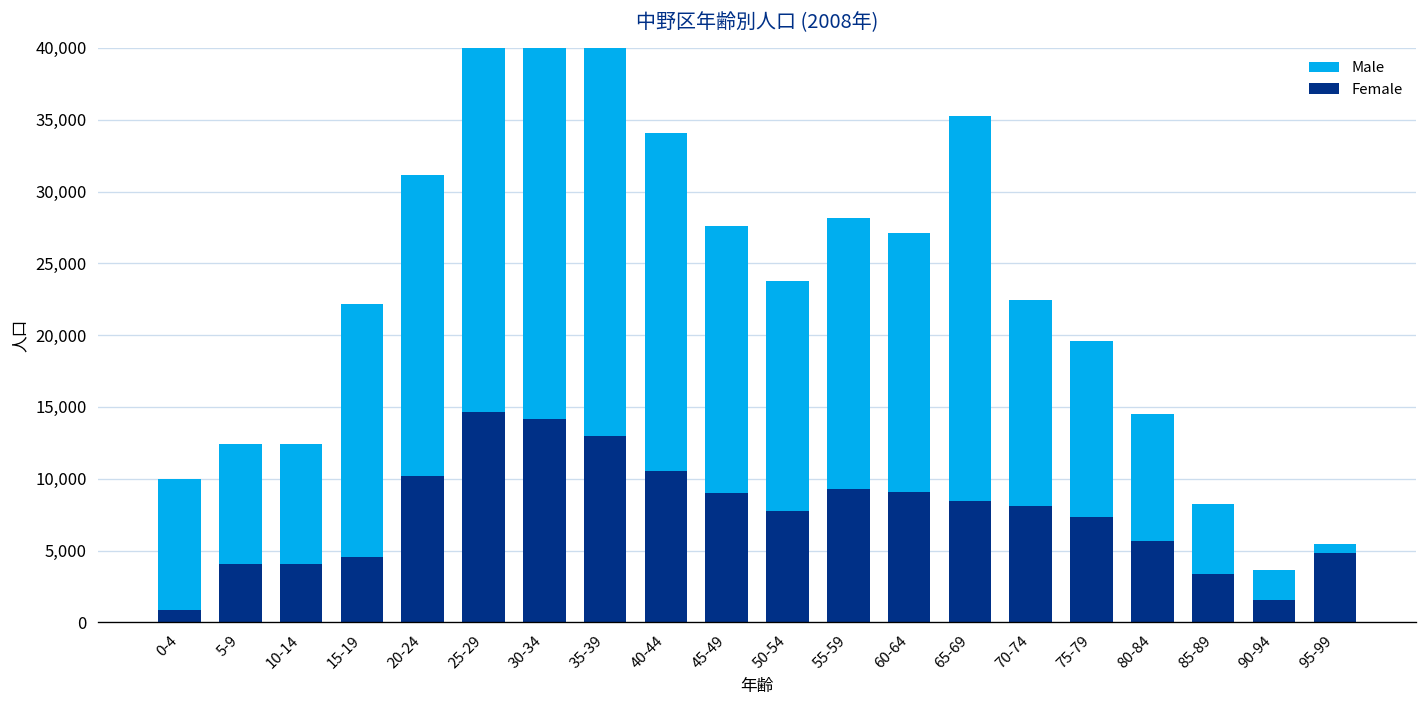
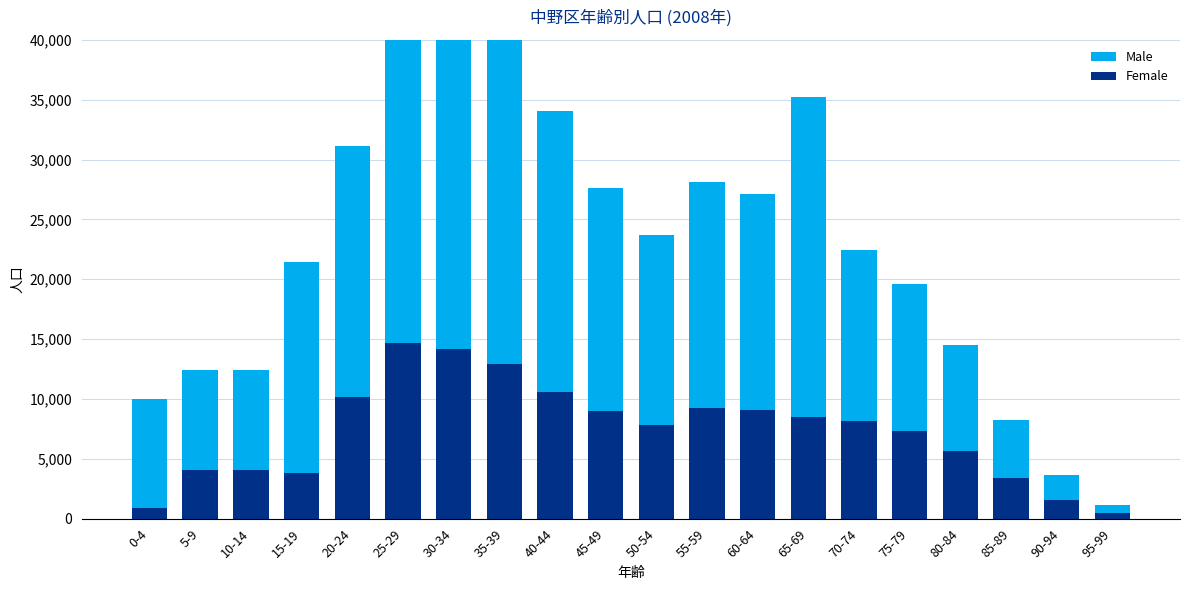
  {
    "Female": {
      "0-4": "900",
      "5-9": "4,000",
      "10-14": "4,100",
-     "15-19": "4,600",
+     "15-19": "3,800",
      "20-24": "10,200",
      "25-29": "14,700",
      "30-34": "14,200",
      "35-39": "12,900",
      "40-44": "10,600",
      "45-49": "9,000",
      "50-54": "7,800",
      "55-59": "9,300",
      "60-64": "9,100",
      "65-69": "8,500",
      "70-74": "8,100",
      "75-79": "7,300",
      "80-84": "5,600",
      "85-89": "3,400",
      "90-94": "1,500",
-     "95-99": "4,900"
+     "95-99": "500"
    },
    "Male": {
      "0-4": "9,100",
      "5-9": "8,400",
      "10-14": "8,400",
      "15-19": "17,600",
      "20-24": "20,900",
      "40-44": "23,500",
      "45-49": "18,600",
      "50-54": "16,000",
      "55-59": "18,900",
      "60-64": "18,100",
      "65-69": "26,800",
      "70-74": "14,300",
      "75-79": "12,300",
      "80-84": "8,900",
      "85-89": "4,800",
      "90-94": "2,100",
      "95-99": "600"
    }
  }
